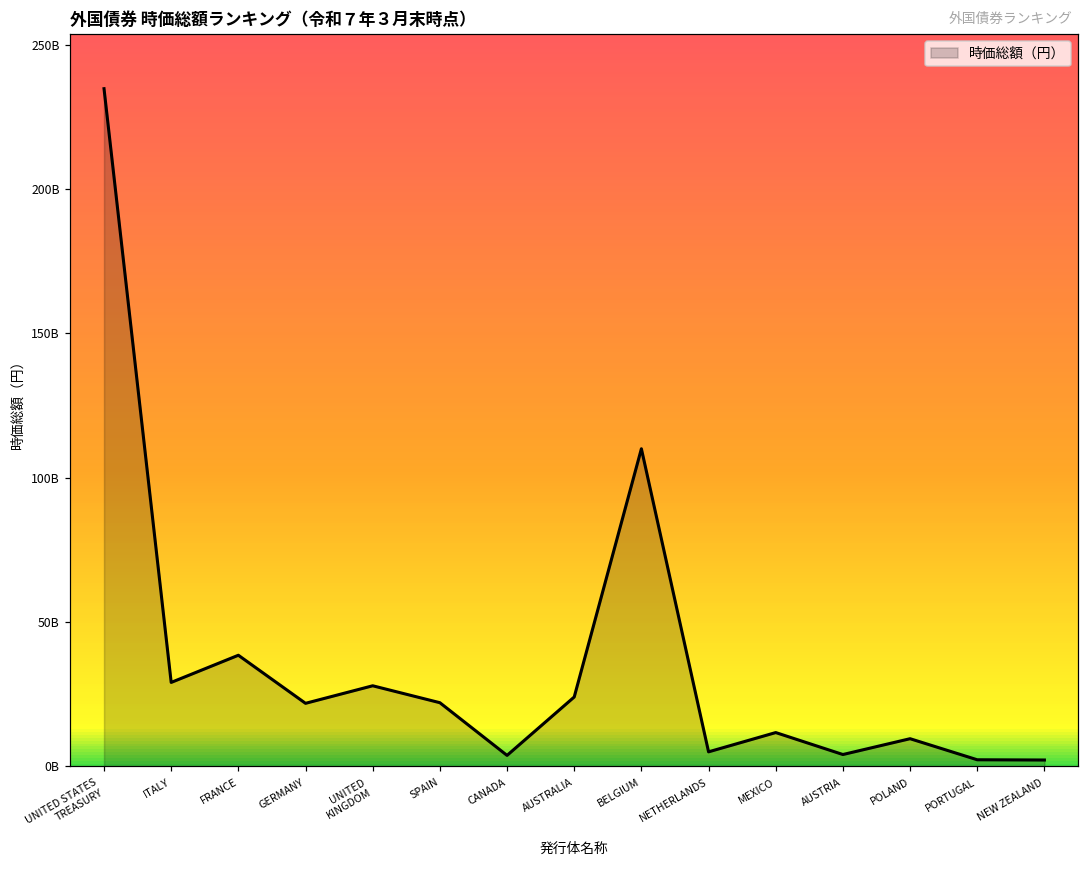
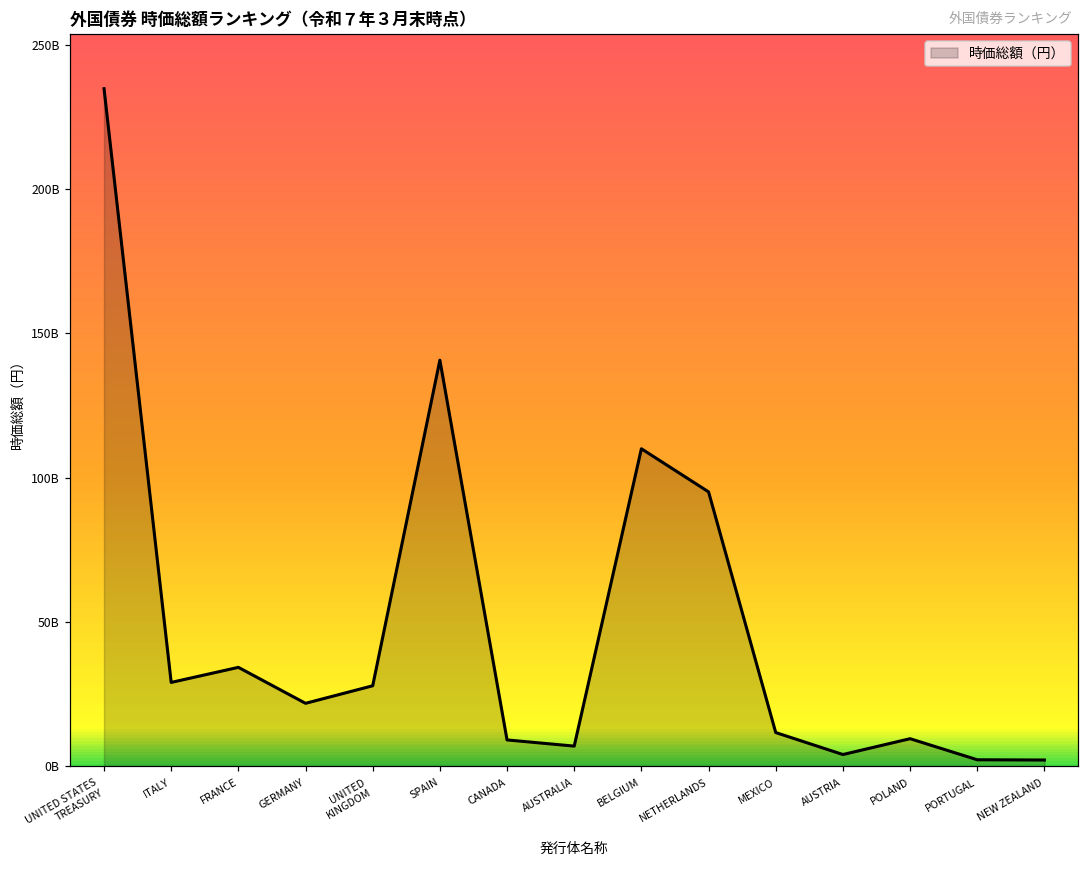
  {
    "UNITED STATES TREASURY": 235000000000,
    "ITALY": 29000000000,
-   "FRANCE": 39000000000,
+   "FRANCE": 34000000000,
    "GERMANY": 22000000000,
    "UNITED KINGDOM": 28000000000,
-   "SPAIN": 22000000000,
-   "CANADA": 4000000000,
-   "AUSTRALIA": 24000000000,
+   "SPAIN": 141000000000,
+   "CANADA": 9000000000,
+   "AUSTRALIA": 7000000000,
    "BELGIUM": 110000000000,
-   "NETHERLANDS": 5000000000,
+   "NETHERLANDS": 95000000000,
    "MEXICO": 12000000000,
    "AUSTRIA": 4000000000,
    "POLAND": 10000000000,
    "PORTUGAL": 2000000000,
    "NEW ZEALAND": 2000000000
  }
